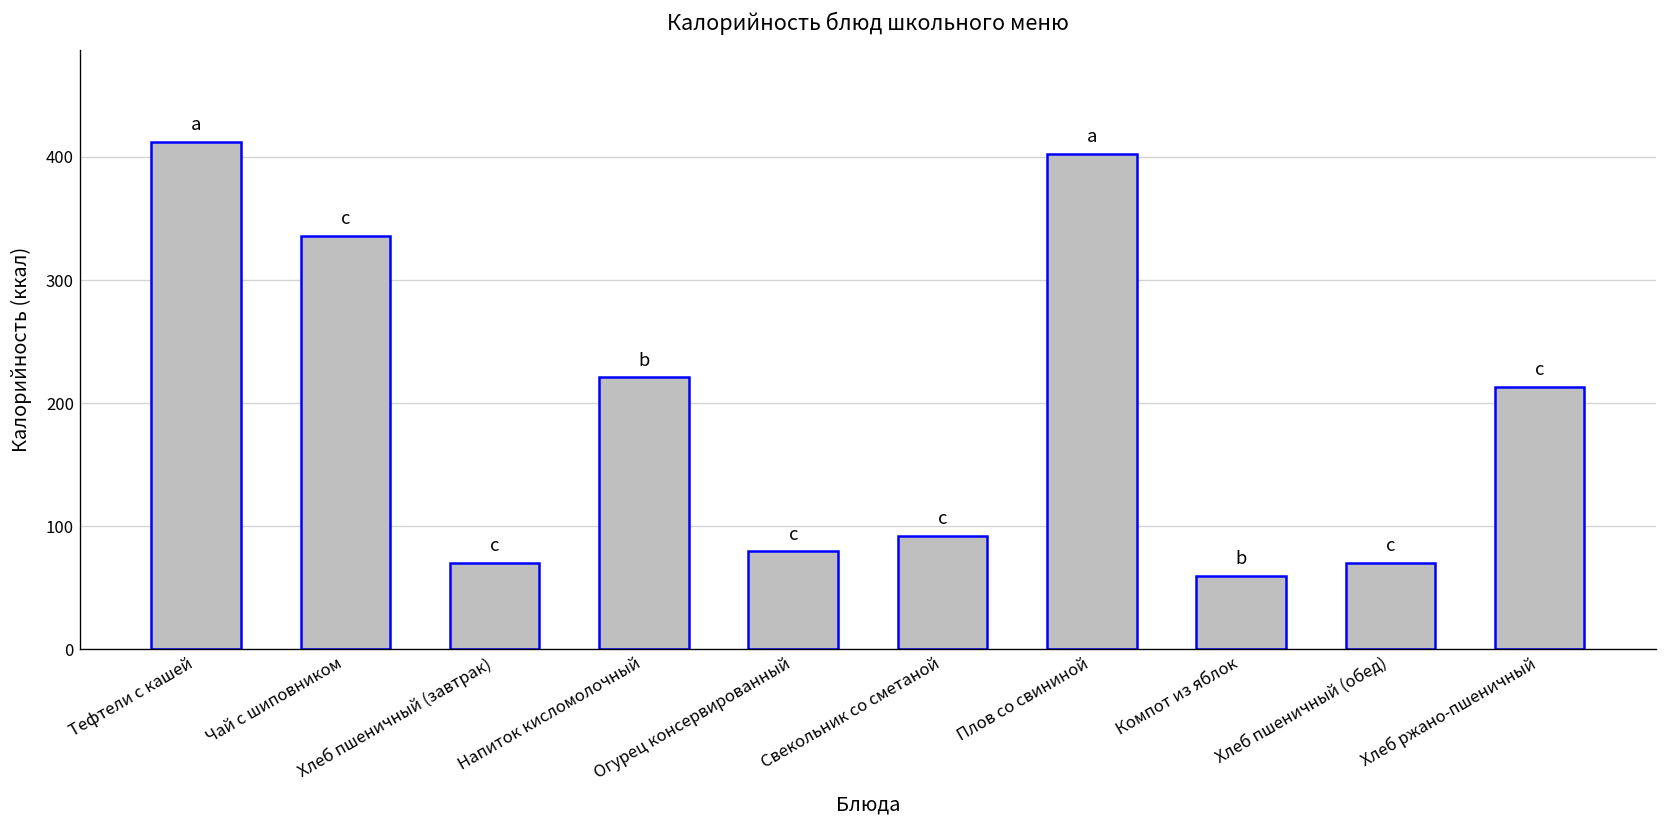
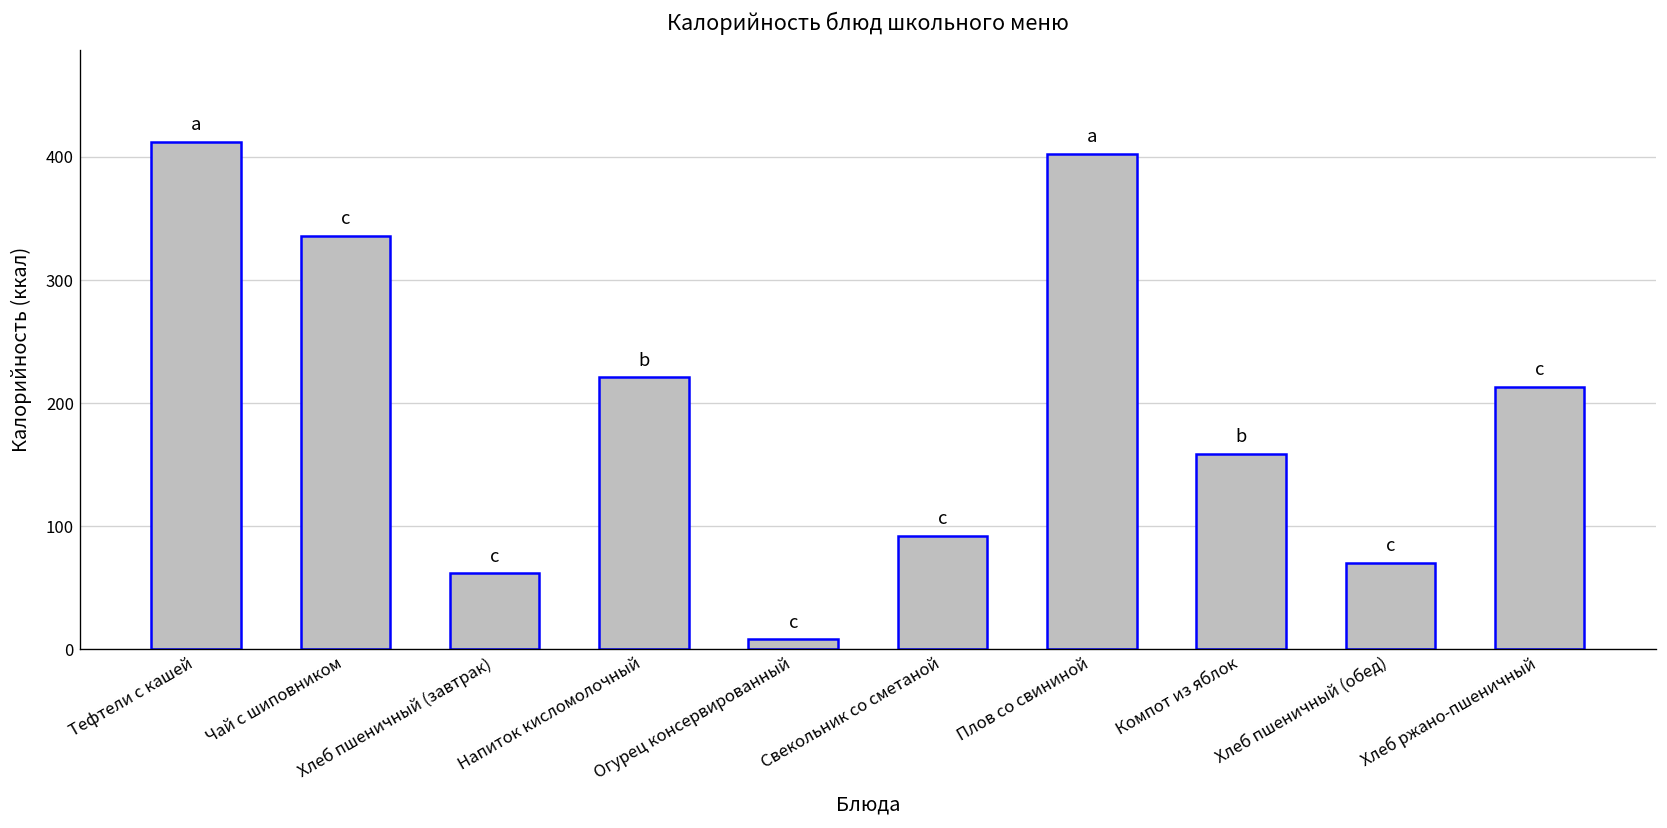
  {
    "Тефтели с кашей": 412,
    "Чай с шиповником": 336,
-   "Хлеб пшеничный (завтрак)": 71,
+   "Хлеб пшеничный (завтрак)": 62,
    "Напиток кисломолочный": 221,
-   "Огурец консервированный": 80,
+   "Огурец консервированный": 8,
    "Свекольник со сметаной": 92,
    "Плов со свининой": 403,
-   "Компот из яблок": 60,
+   "Компот из яблок": 159,
    "Хлеб пшеничный (обед)": 71,
    "Хлеб ржано-пшеничный": 213
  }
